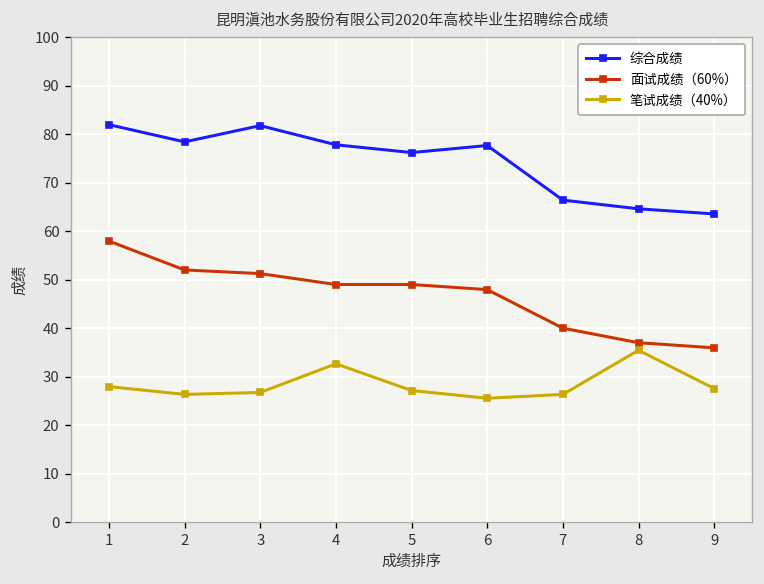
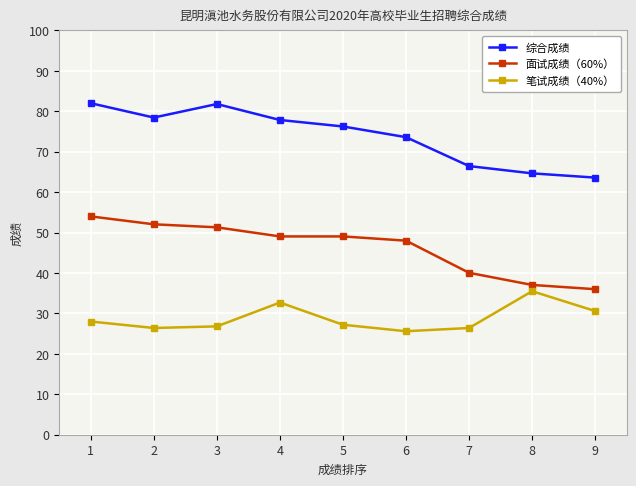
  {
    "综合成绩": {
      "1": 82,
      "2": 78,
      "3": 82,
      "4": 78,
      "5": 76,
-     "6": 78,
+     "6": 74,
      "7": 66,
      "8": 65,
      "9": 64
    },
    "面试成绩（60%）": {
-     "1": 58,
+     "1": 54,
      "2": 52,
      "3": 51,
      "4": 49,
      "5": 49,
      "6": 48,
      "7": 40,
      "8": 37,
      "9": 36
    },
    "笔试成绩（40%）": {
      "1": 28,
      "2": 26,
      "3": 27,
      "4": 33,
      "5": 27,
      "6": 26,
      "7": 26,
      "8": 36,
-     "9": 28
+     "9": 31
    }
  }
